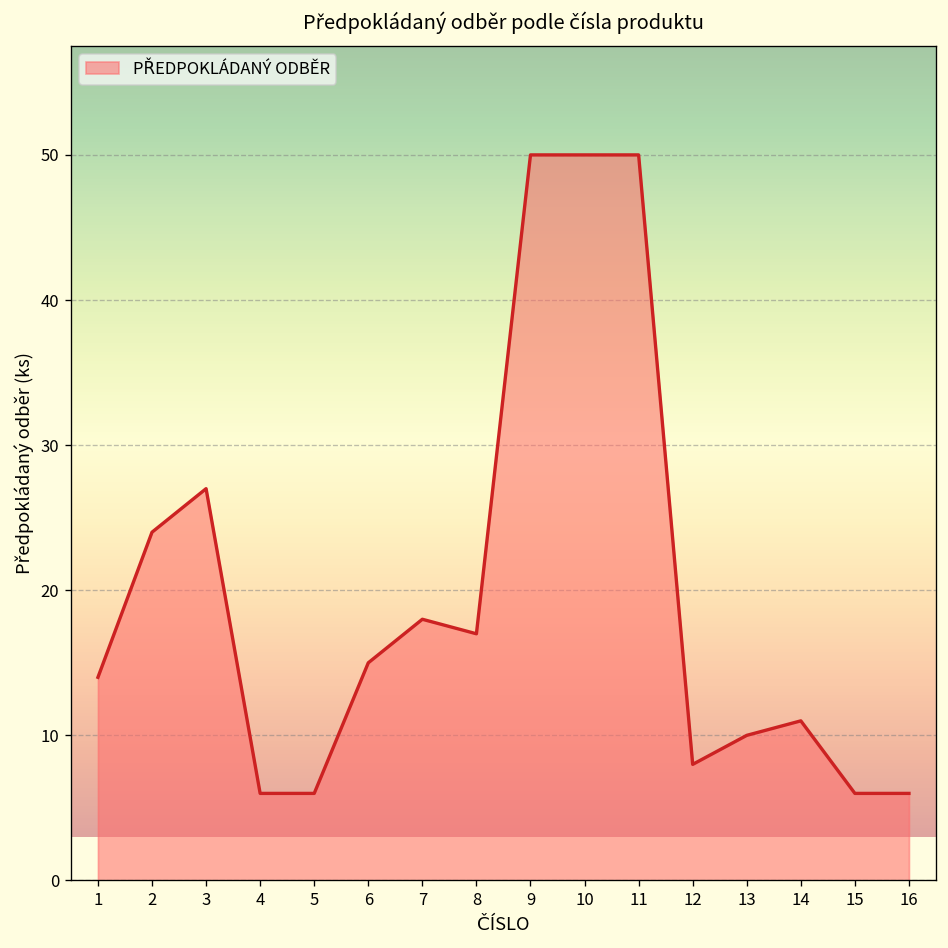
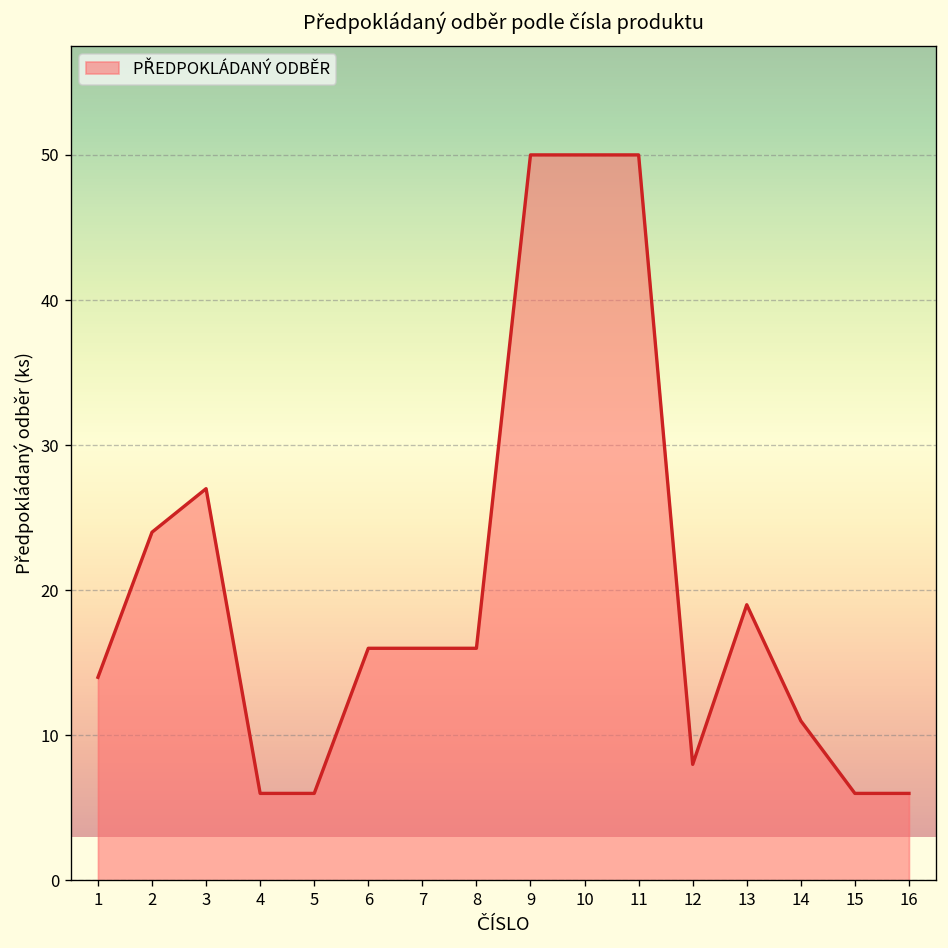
  {
    "1": 14,
    "2": 24,
    "3": 27,
    "4": 6,
    "5": 6,
-   "6": 15,
-   "7": 18,
-   "8": 17,
+   "6": 16,
+   "7": 16,
+   "8": 16,
    "9": 50,
    "10": 50,
    "11": 50,
    "12": 8,
-   "13": 10,
+   "13": 19,
    "14": 11,
    "15": 6,
    "16": 6
  }
